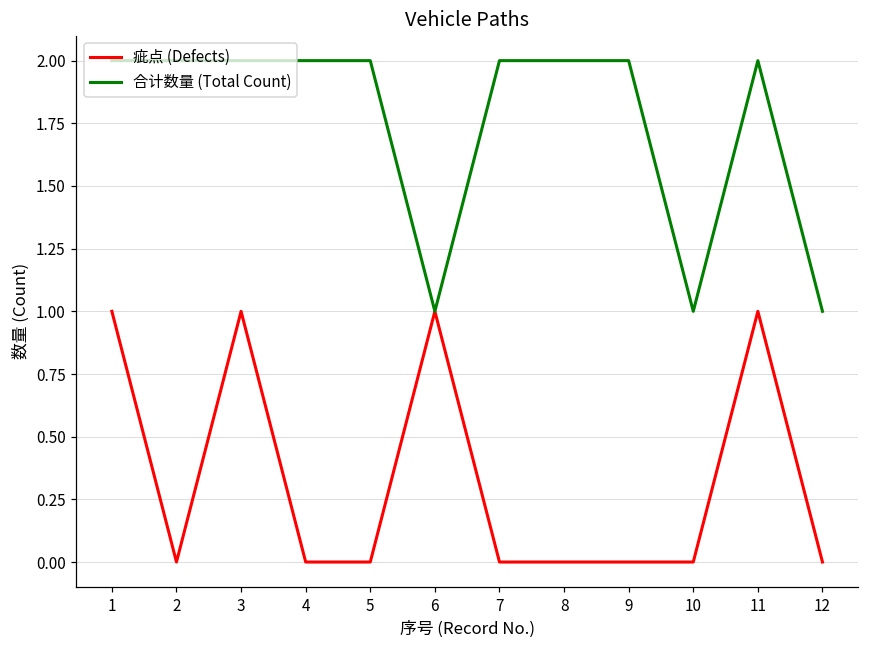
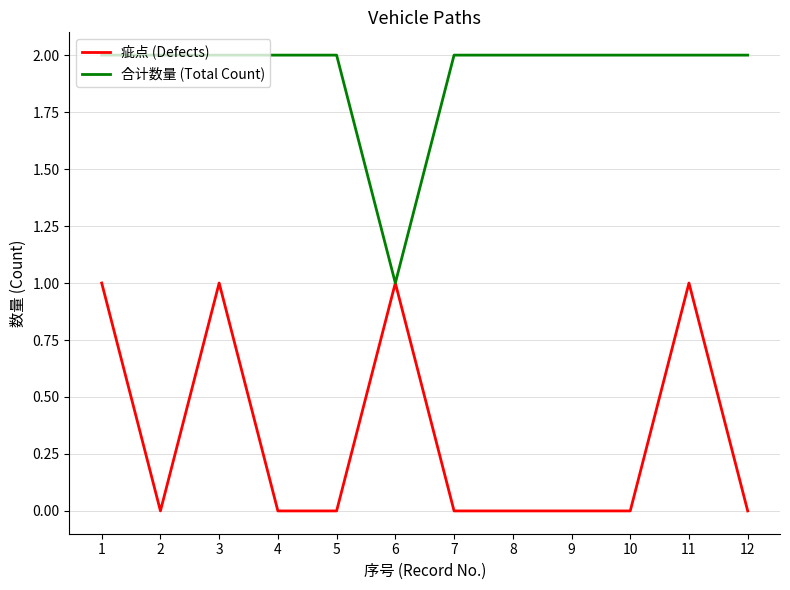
  {
    "疵点 (Defects)": {
      "1": 1,
      "2": 0,
      "3": 1,
      "4": 0,
      "5": 0,
      "7": 0,
      "8": 0,
      "9": 0,
      "10": 0,
      "11": 1,
      "12": 0
    },
    "合计数量 (Total Count)": {
      "4": 2,
      "5": 2,
      "7": 2,
      "8": 2,
      "9": 2,
-     "10": 1,
+     "10": 2,
      "11": 2,
-     "12": 1
+     "12": 2
    }
  }
